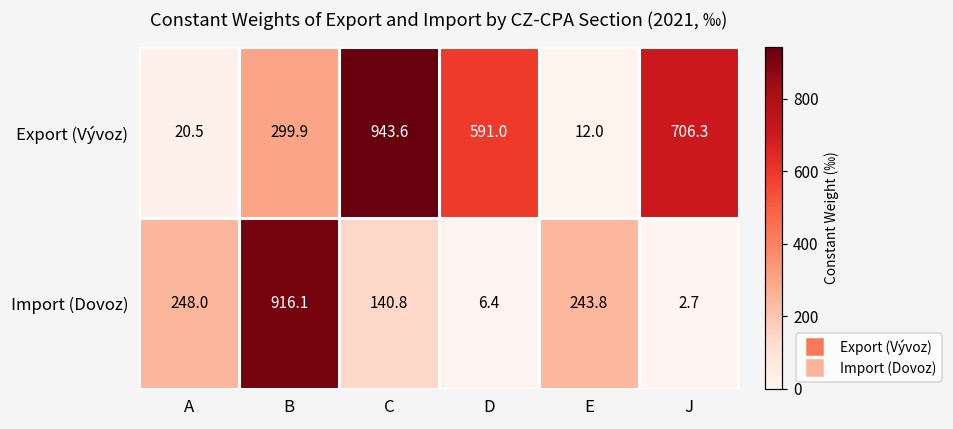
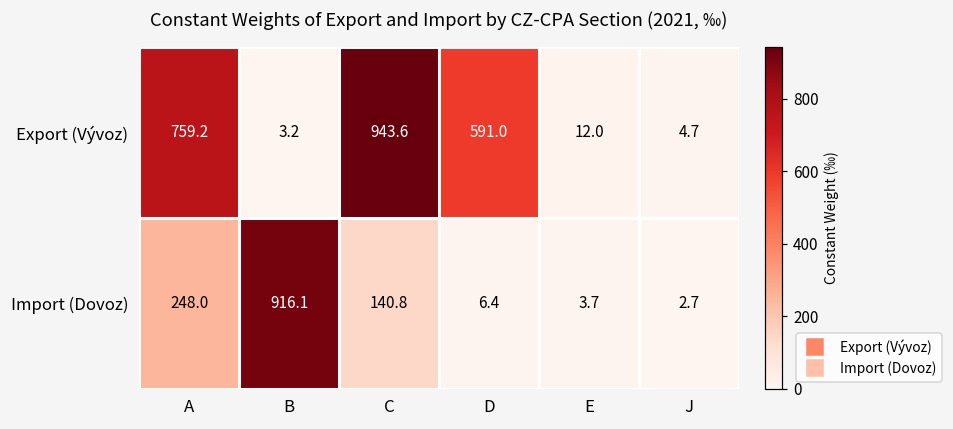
  {
    "Export (Vývoz)": {
-     "A": 20.5,
-     "B": 299.9,
+     "A": 759.2,
+     "B": 3.2,
      "C": 943.6,
      "D": 591.0,
      "E": 12.0,
-     "J": 706.3
+     "J": 4.7
    },
    "Import (Dovoz)": {
      "A": 248.0,
      "B": 916.1,
      "C": 140.8,
      "D": 6.4,
-     "E": 243.8,
+     "E": 3.7,
      "J": 2.7
    }
  }
